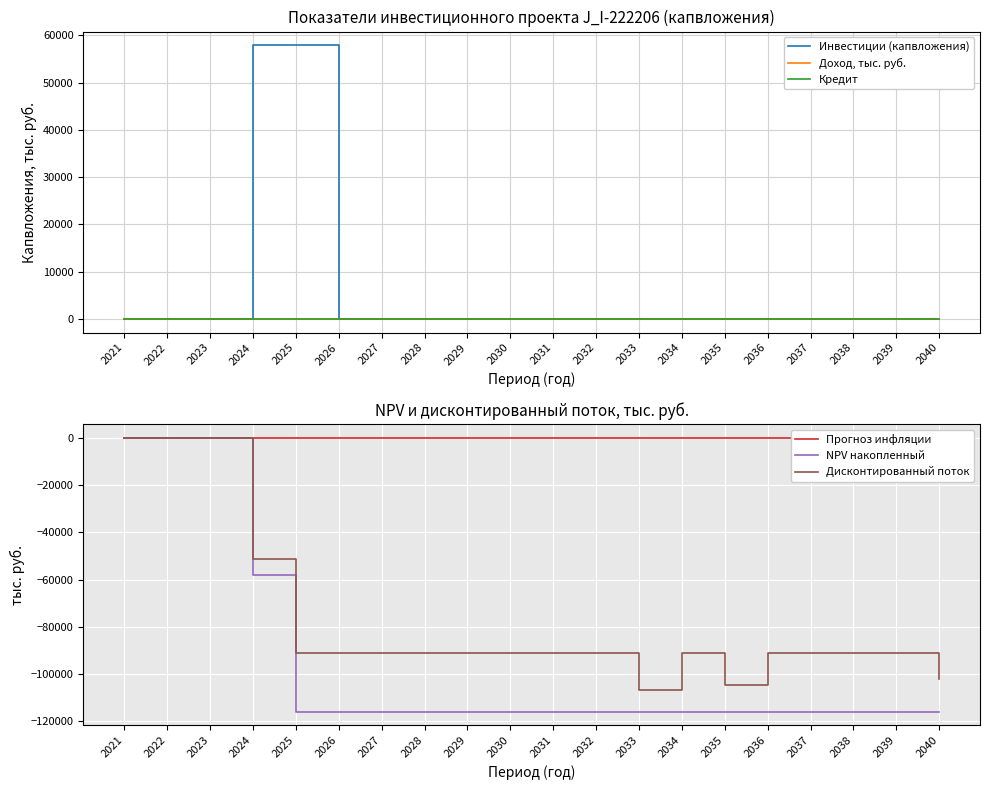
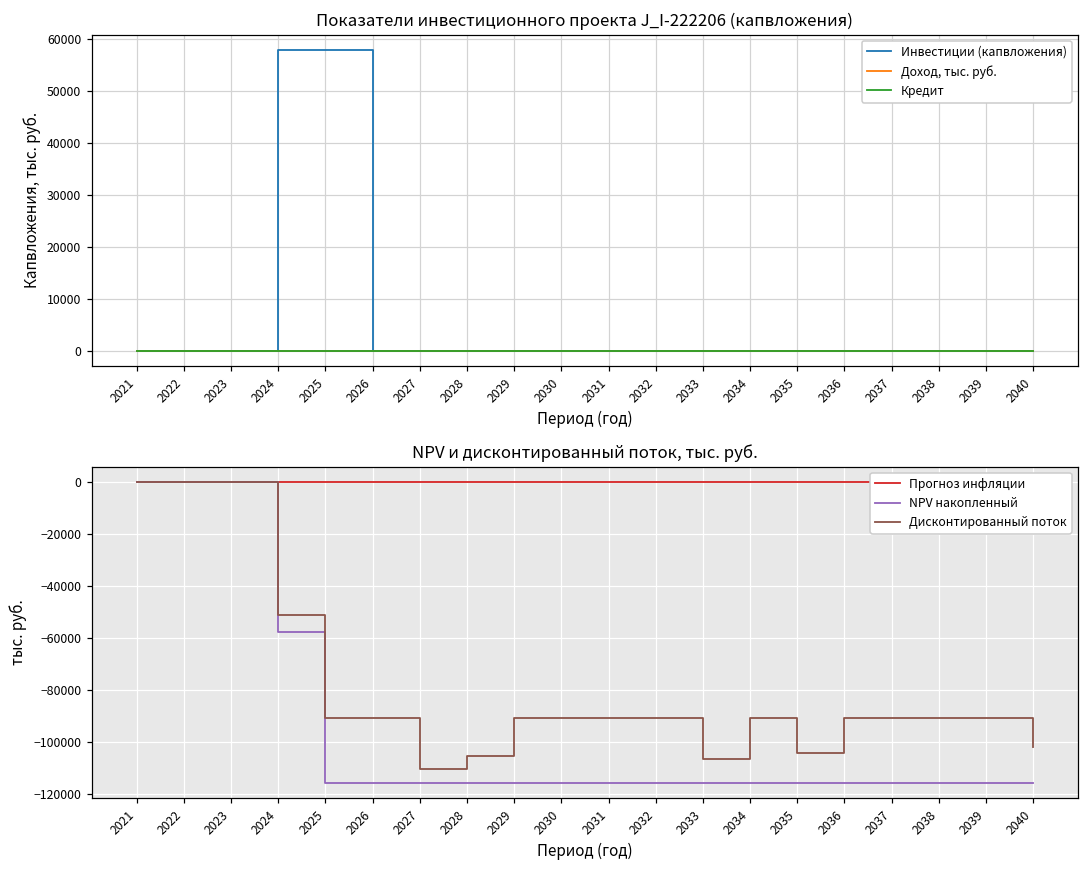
  {
    "Показатели инвестиционного проекта J_I-222206 (капвложения)": {
      "Инвестиции (капвложения)": {
        "2024": 58000,
        "2025": 58000
      },
      "Кредит": {
        "2024": 0,
        "2025": 0
      }
    },
    "NPV и дисконтированный поток, тыс. руб.": {
      "Прогноз инфляции": {
        "2024": 0,
        "2025": 0,
        "2026": 0,
        "2027": 0,
        "2028": 0,
        "2029": 0,
        "2030": 0,
        "2031": 0,
        "2032": 0,
        "2033": 0,
        "2034": 0,
        "2035": 0,
        "2036": 0
      },
      "NPV накопленный": {
        "2024": -58000,
        "2025": -116000,
        "2026": -116000,
        "2027": -116000,
        "2028": -116000,
        "2029": -116000,
        "2030": -116000,
        "2031": -116000,
        "2032": -116000,
        "2033": -116000,
        "2034": -116000,
        "2035": -116000,
        "2036": -116000,
        "2037": -116000,
        "2038": -116000,
        "2039": -116000,
        "2040": -116000
      },
      "Дисконтированный поток": {
        "2024": -51000,
        "2025": -91000,
        "2026": -91000,
-       "2027": -91000,
-       "2028": -91000,
+       "2027": -110000,
+       "2028": -105000,
        "2029": -91000,
        "2030": -91000,
        "2031": -91000,
        "2032": -91000,
        "2033": -107000,
        "2034": -91000,
        "2035": -104000,
        "2036": -91000,
        "2037": -91000,
        "2038": -91000,
        "2039": -91000,
        "2040": -102000
      }
    }
  }
